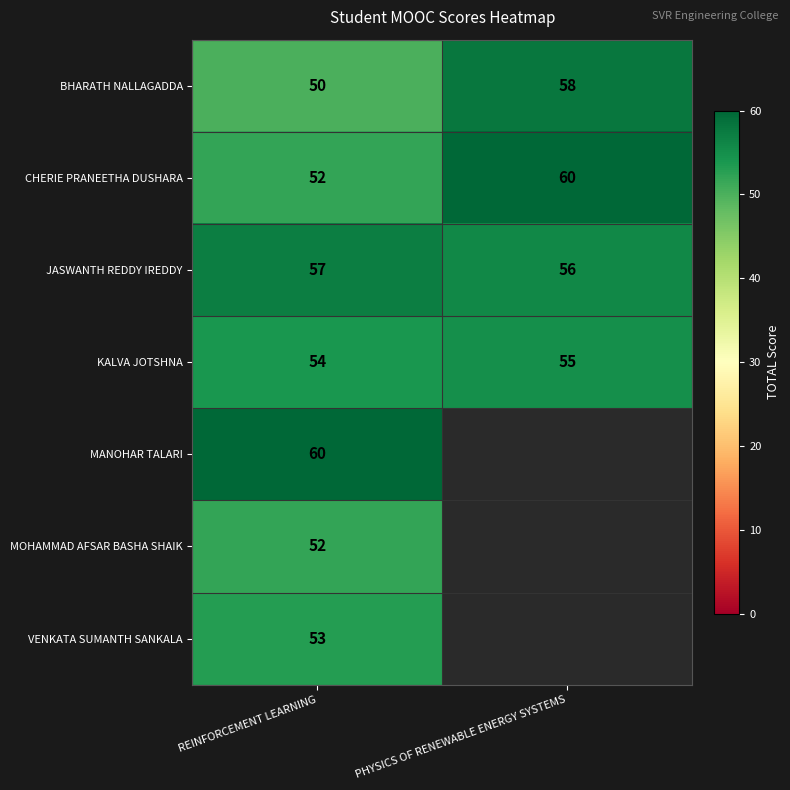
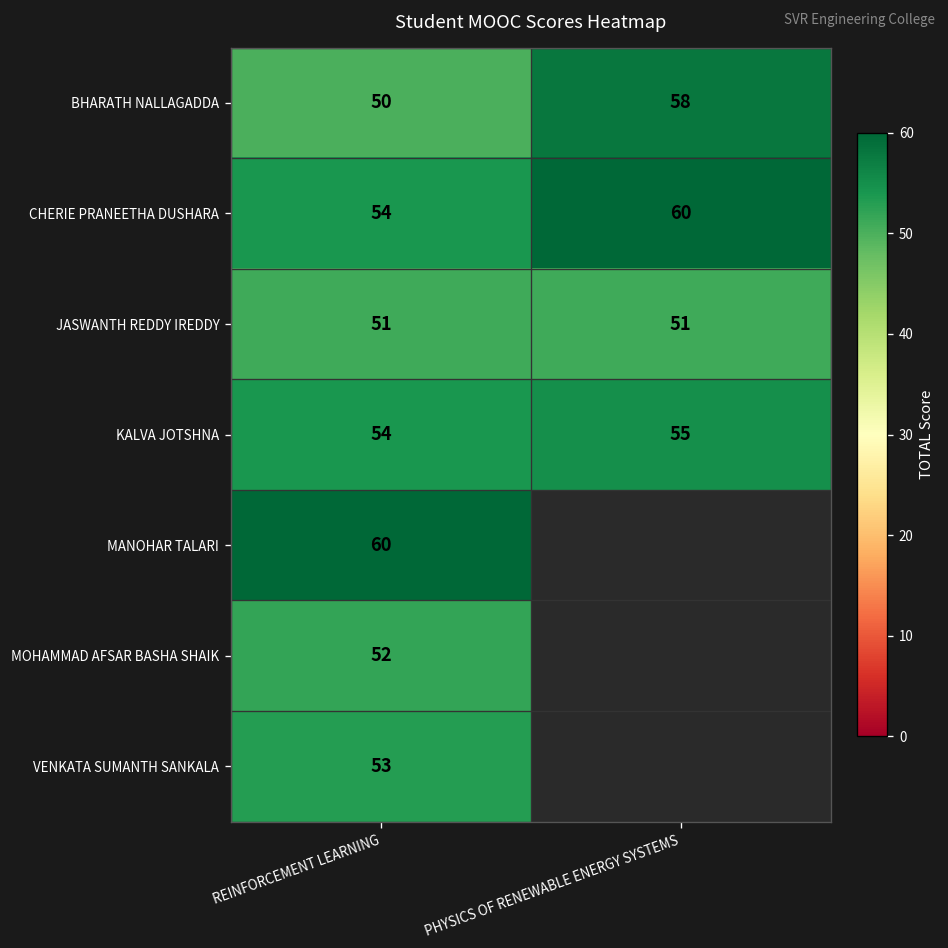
  {
    "BHARATH NALLAGADDA": {
      "REINFORCEMENT LEARNING": 50,
      "PHYSICS OF RENEWABLE ENERGY SYSTEMS": 58
    },
    "CHERIE PRANEETHA DUSHARA": {
-     "REINFORCEMENT LEARNING": 52,
+     "REINFORCEMENT LEARNING": 54,
      "PHYSICS OF RENEWABLE ENERGY SYSTEMS": 60
    },
    "JASWANTH REDDY IREDDY": {
-     "REINFORCEMENT LEARNING": 57,
-     "PHYSICS OF RENEWABLE ENERGY SYSTEMS": 56
+     "REINFORCEMENT LEARNING": 51,
+     "PHYSICS OF RENEWABLE ENERGY SYSTEMS": 51
    },
    "KALVA JOTSHNA": {
      "REINFORCEMENT LEARNING": 54,
      "PHYSICS OF RENEWABLE ENERGY SYSTEMS": 55
    },
    "MANOHAR TALARI": {
      "REINFORCEMENT LEARNING": 60
    },
    "MOHAMMAD AFSAR BASHA SHAIK": {
      "REINFORCEMENT LEARNING": 52
    },
    "VENKATA SUMANTH SANKALA": {
      "REINFORCEMENT LEARNING": 53
    }
  }
